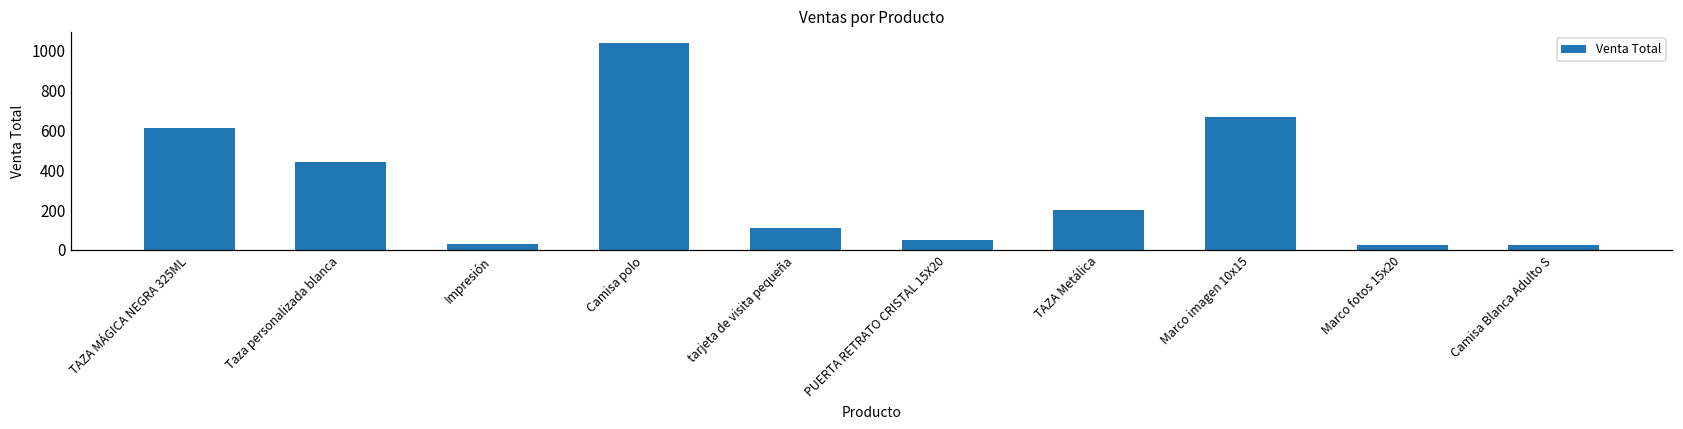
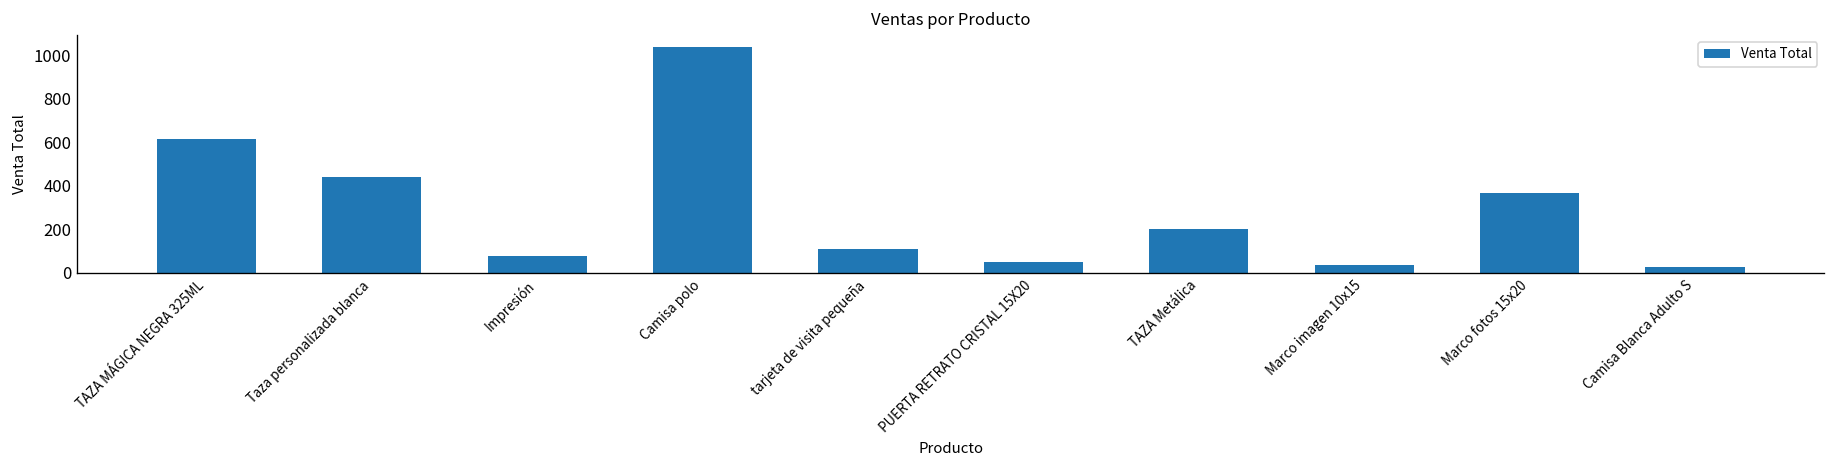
  {
    "TAZA MÁGICA NEGRA 325ML": 610,
    "Taza personalizada blanca": 440,
-   "Impresión": 30,
+   "Impresión": 80,
    "Camisa polo": 1040,
    "tarjeta de visita pequeña": 110,
    "PUERTA RETRATO CRISTAL 15X20": 50,
    "TAZA Metálica": 200,
-   "Marco imagen 10x15": 670,
-   "Marco fotos 15x20": 30,
+   "Marco imagen 10x15": 30,
+   "Marco fotos 15x20": 370,
    "Camisa Blanca Adulto S": 30
  }
